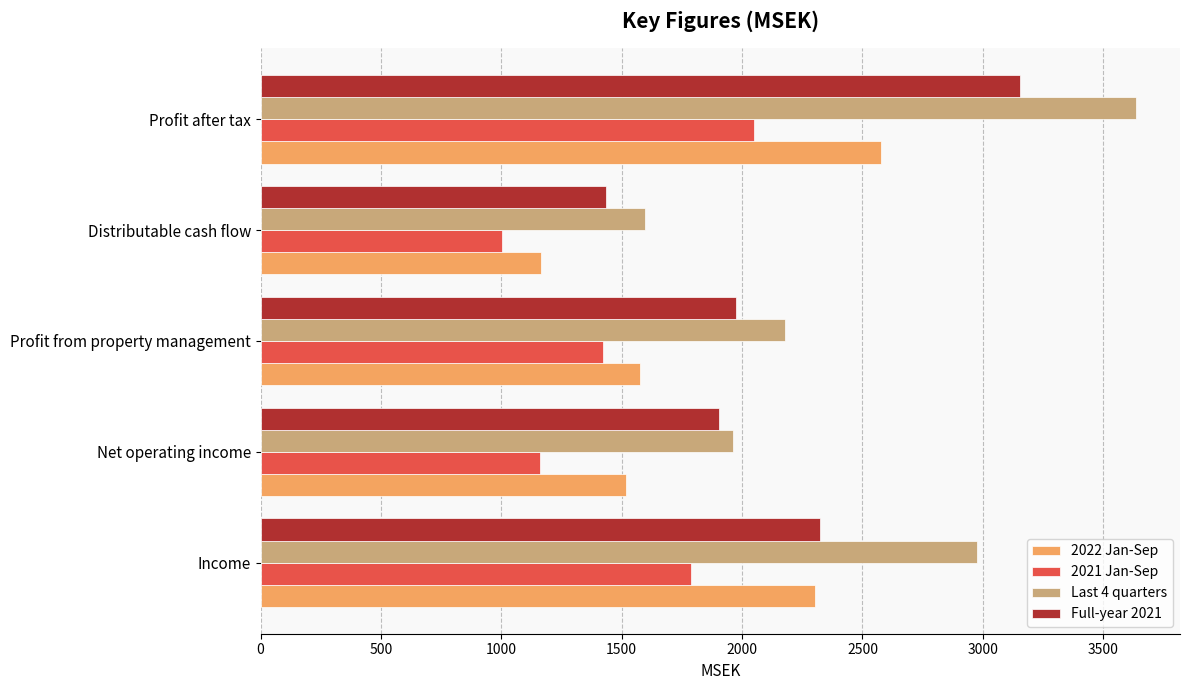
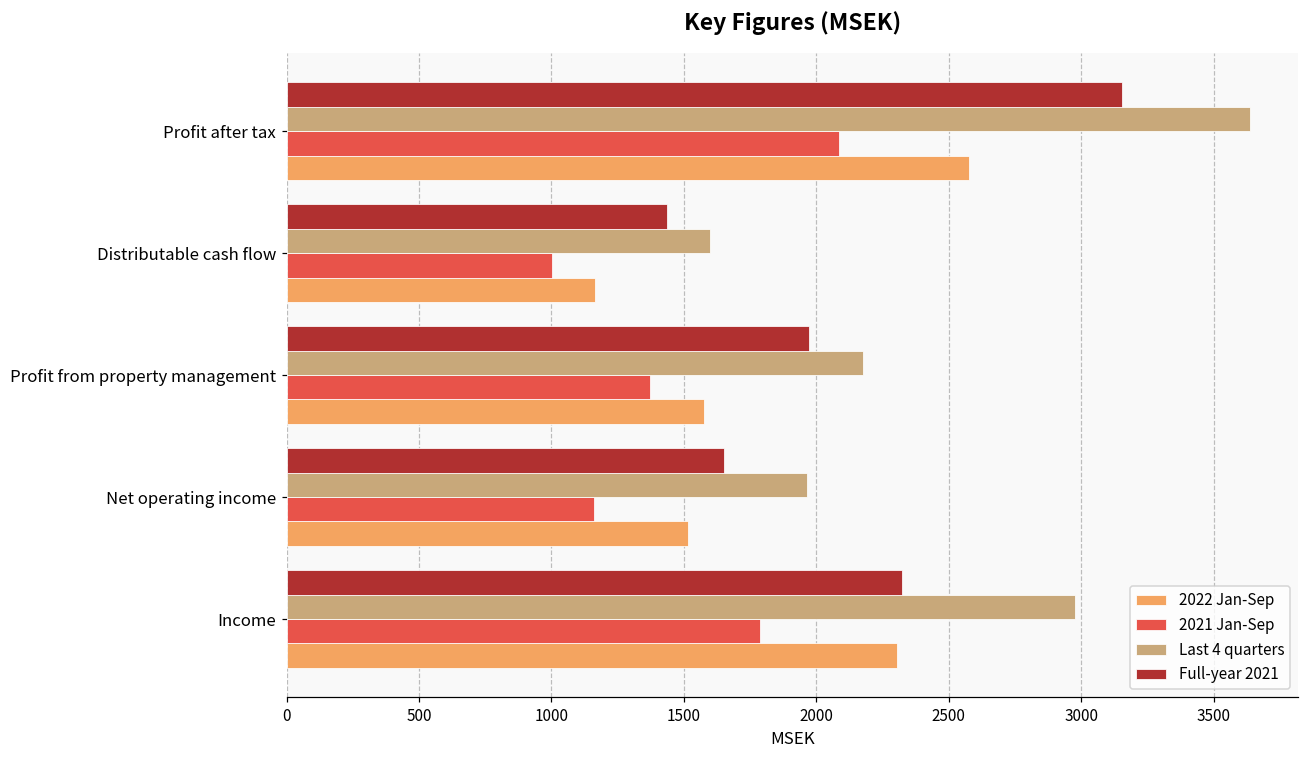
  {
    "2021 Jan-Sep": {
-     "Profit after tax": 2050,
+     "Profit after tax": 2090,
      "Distributable cash flow": 1000,
-     "Profit from property management": 1420,
+     "Profit from property management": 1370,
      "Net operating income": 1160,
      "Income": 1790
    },
    "Full-year 2021": {
      "Profit after tax": 3160,
      "Distributable cash flow": 1440,
      "Profit from property management": 1970,
-     "Net operating income": 1900,
+     "Net operating income": 1650,
      "Income": 2320
    }
  }
